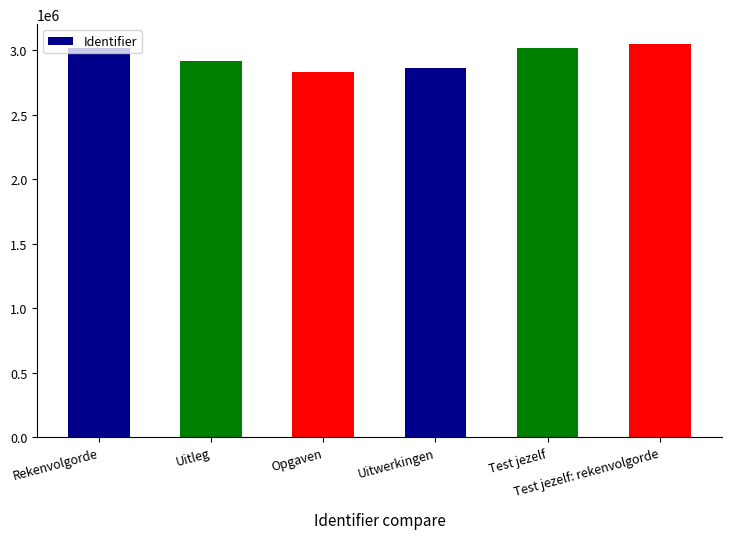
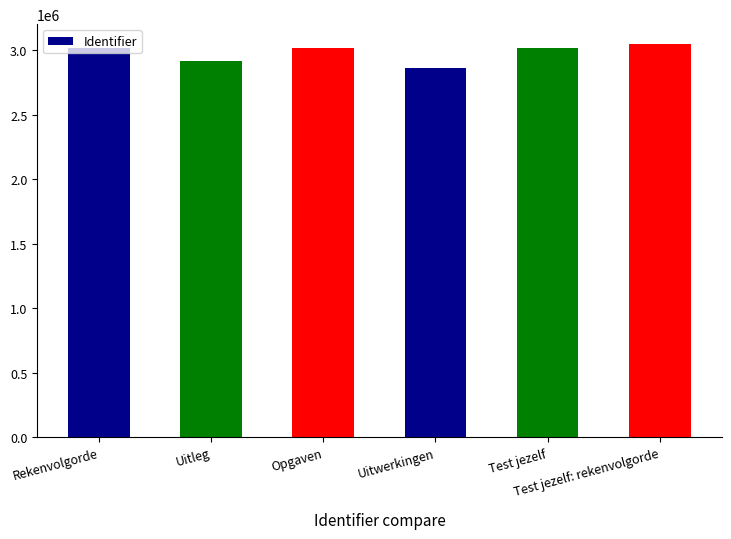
  {
    "Uitleg": 2910000,
-   "Opgaven": 2830000,
+   "Opgaven": 3020000,
    "Uitwerkingen": 2860000,
    "Test jezelf": 3020000,
    "Test jezelf: rekenvolgorde": 3050000
  }
